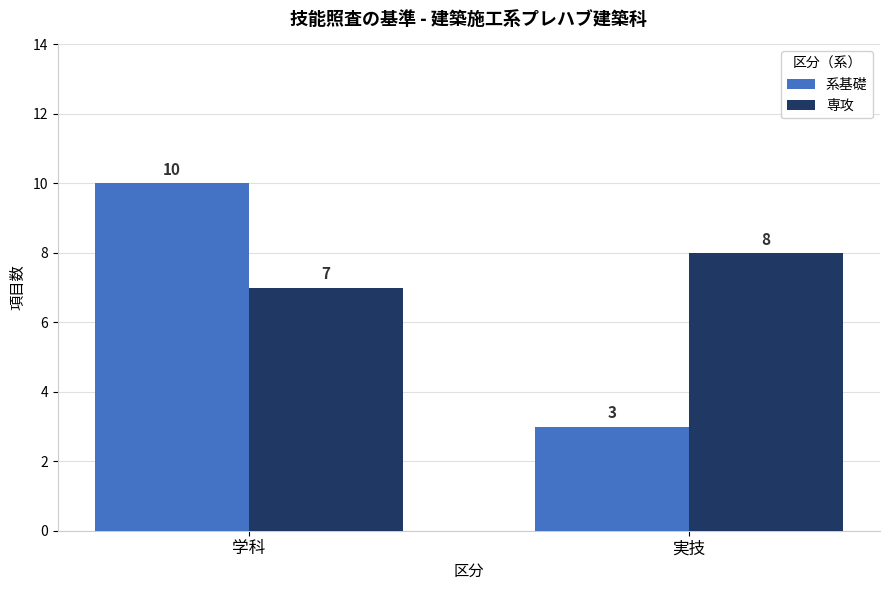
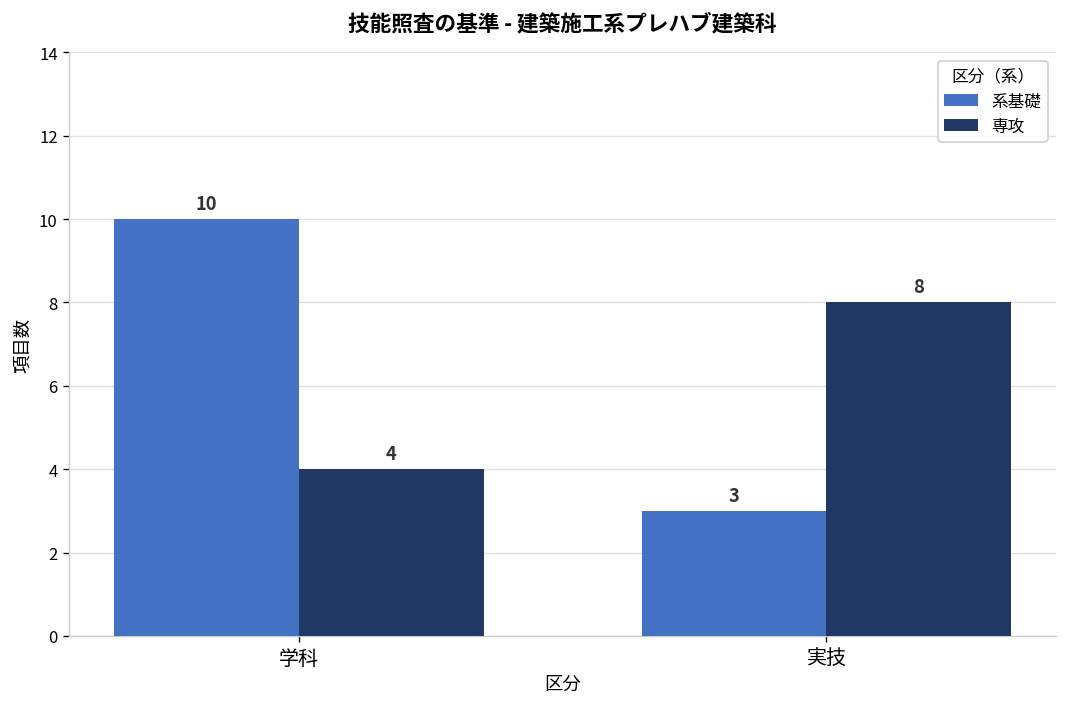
  {
    "系基礎": {
      "学科": 10,
      "実技": 3
    },
    "専攻": {
-     "学科": 7,
+     "学科": 4,
      "実技": 8
    }
  }
